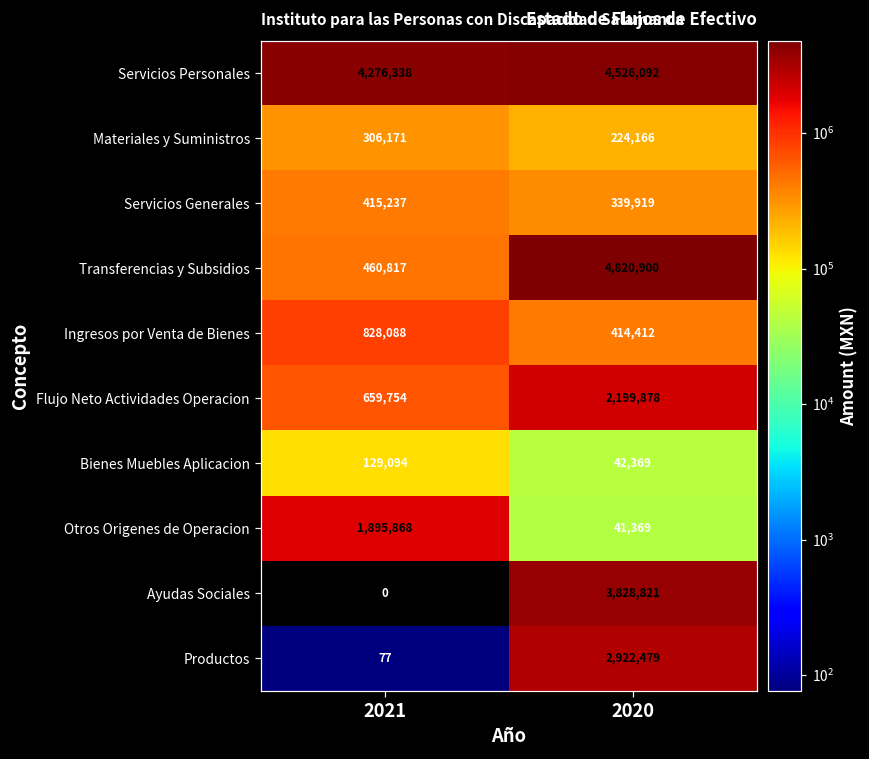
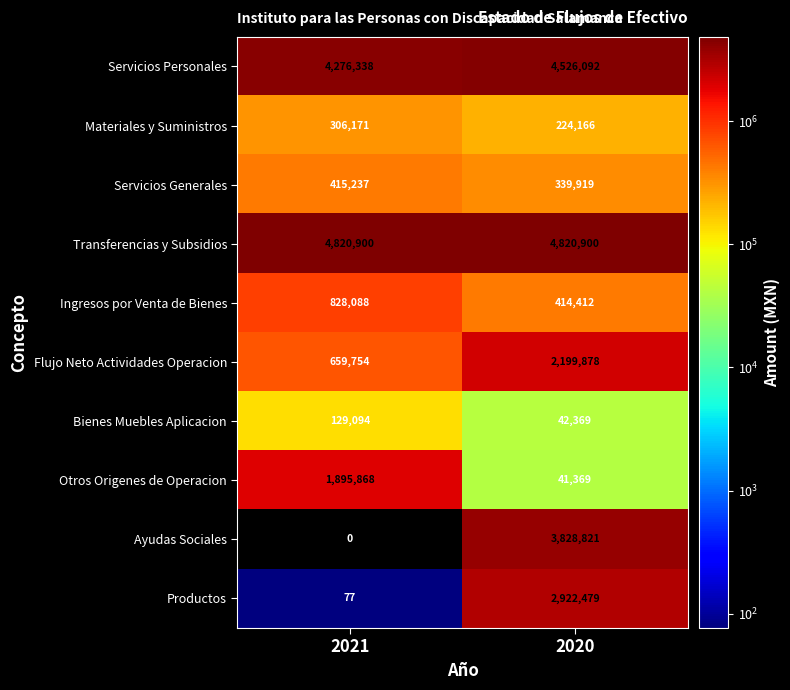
  {
    "Servicios Personales": {
      "2021": "4,276,338",
      "2020": "4,526,092"
    },
    "Materiales y Suministros": {
      "2021": "306,171",
      "2020": "224,166"
    },
    "Servicios Generales": {
      "2021": "415,237",
      "2020": "339,919"
    },
    "Transferencias y Subsidios": {
-     "2021": "460,817",
+     "2021": "4,820,900",
      "2020": "4,820,900"
    },
    "Ingresos por Venta de Bienes": {
      "2021": "828,088",
      "2020": "414,412"
    },
    "Flujo Neto Actividades Operacion": {
      "2021": "659,754",
      "2020": "2,199,878"
    },
    "Bienes Muebles Aplicacion": {
      "2021": "129,094",
      "2020": "42,369"
    },
    "Otros Origenes de Operacion": {
      "2021": "1,895,868",
      "2020": "41,369"
    },
    "Ayudas Sociales": {
      "2021": "0",
      "2020": "3,828,821"
    },
    "Productos": {
      "2021": "77",
      "2020": "2,922,479"
    }
  }
